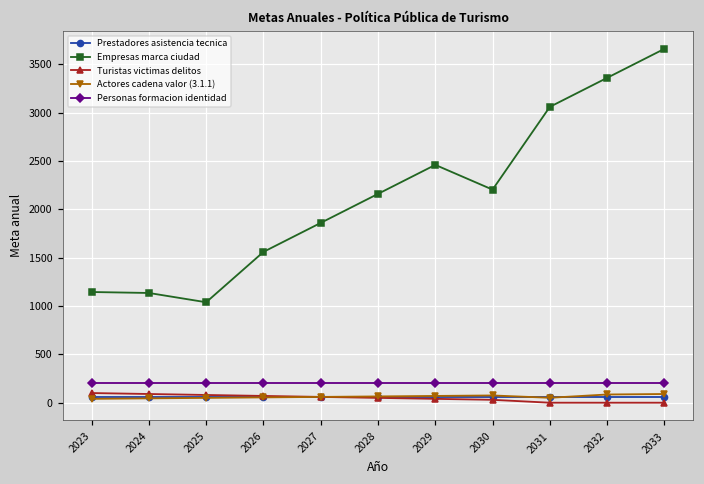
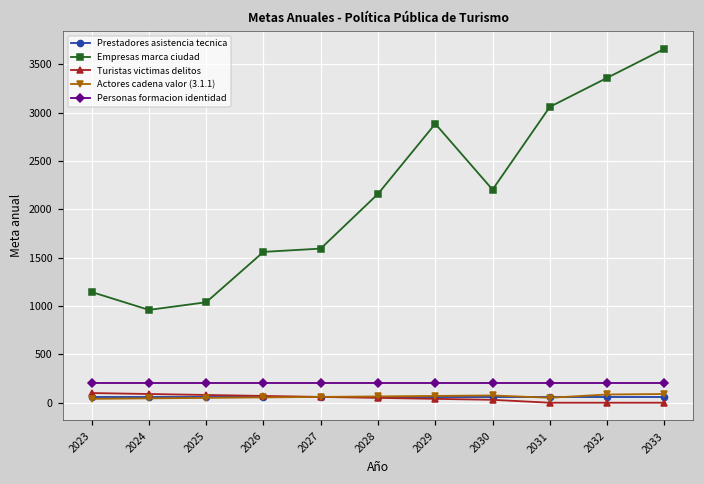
  {
    "Prestadores asistencia tecnica": {
      "2033": 100
    },
    "Empresas marca ciudad": {
      "2023": 1100,
-     "2024": 1100,
+     "2024": 1000,
      "2025": 1000,
      "2026": 1600,
-     "2027": 1900,
+     "2027": 1600,
      "2028": 2200,
-     "2029": 2500,
+     "2029": 2900,
      "2030": 2200,
      "2031": 3100,
      "2032": 3400,
      "2033": 3700
    },
    "Turistas victimas delitos": {
      "2023": 100,
      "2024": 100,
      "2030": 0,
      "2031": 0,
      "2032": 0,
      "2033": 0
    },
    "Actores cadena valor (3.1.1)": {
      "2033": 100
    },
    "Personas formacion identidad": {
      "2023": 200,
      "2024": 200,
      "2025": 200,
      "2026": 200,
      "2027": 200,
      "2028": 200,
      "2029": 200,
      "2030": 200,
      "2031": 200,
      "2032": 200,
      "2033": 200
    }
  }
